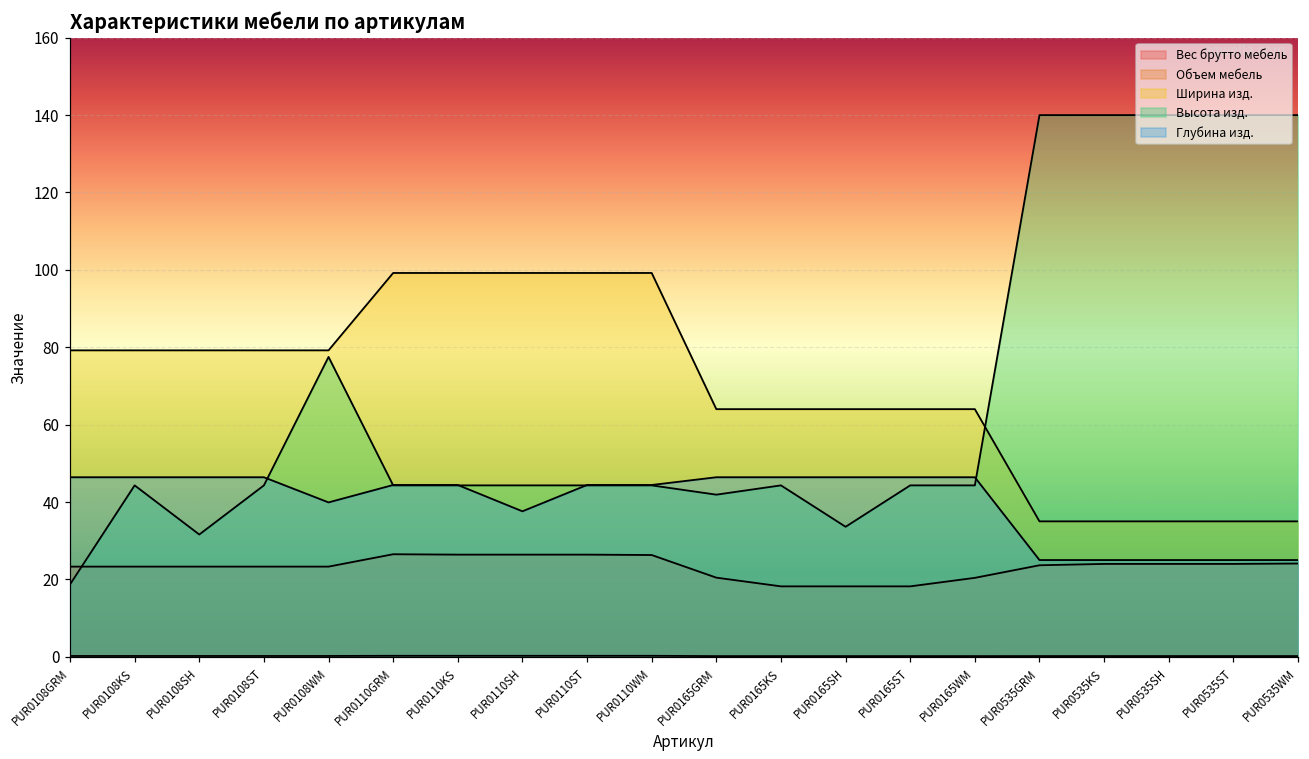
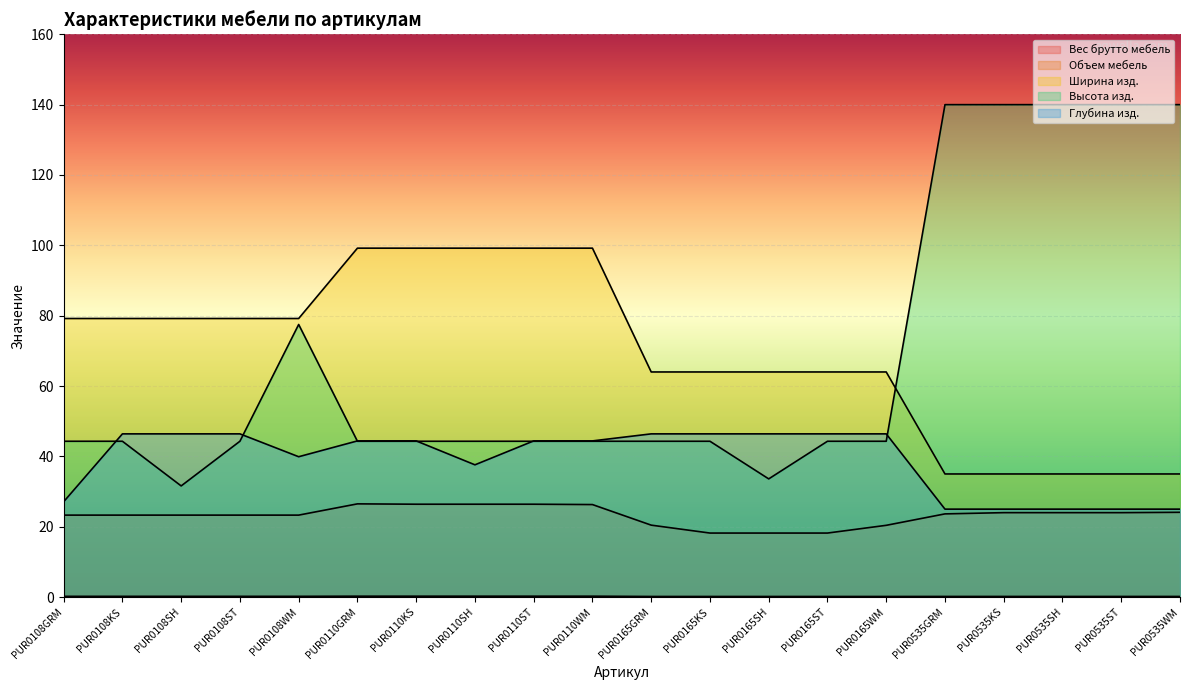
  {
    "Высота изд.": {
-     "PUR0108GRM": 19,
+     "PUR0108GRM": 44,
      "PUR0108KS": 44,
      "PUR0108SH": 32,
      "PUR0108ST": 44,
      "PUR0108WM": 78,
      "PUR0110SH": 44,
-     "PUR0165GRM": 42,
+     "PUR0165GRM": 44,
      "PUR0165KS": 44,
      "PUR0165SH": 34,
      "PUR0165ST": 44,
      "PUR0165WM": 44,
      "PUR0535GRM": 140,
      "PUR0535KS": 140,
      "PUR0535WM": 140
    },
    "Глубина изд.": {
-     "PUR0108GRM": 46,
+     "PUR0108GRM": 27,
      "PUR0108KS": 46,
      "PUR0108SH": 46,
      "PUR0108ST": 46,
      "PUR0108WM": 40,
      "PUR0110SH": 38,
      "PUR0165GRM": 46,
      "PUR0165KS": 46,
      "PUR0165SH": 46,
      "PUR0165ST": 46,
      "PUR0165WM": 46,
      "PUR0535GRM": 25,
      "PUR0535KS": 25,
      "PUR0535SH": 25,
      "PUR0535ST": 25,
      "PUR0535WM": 25
    }
  }
